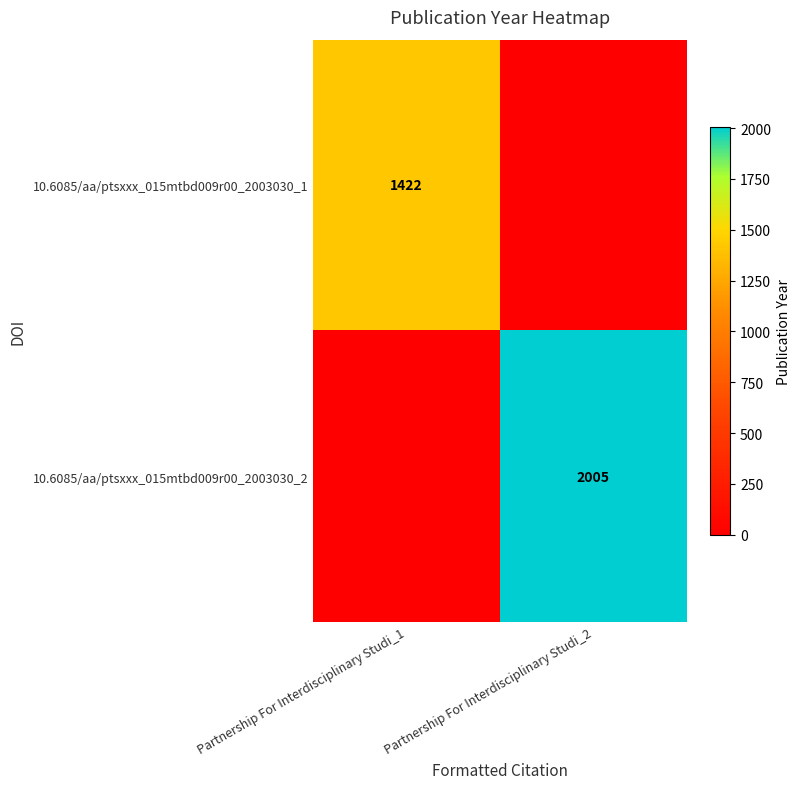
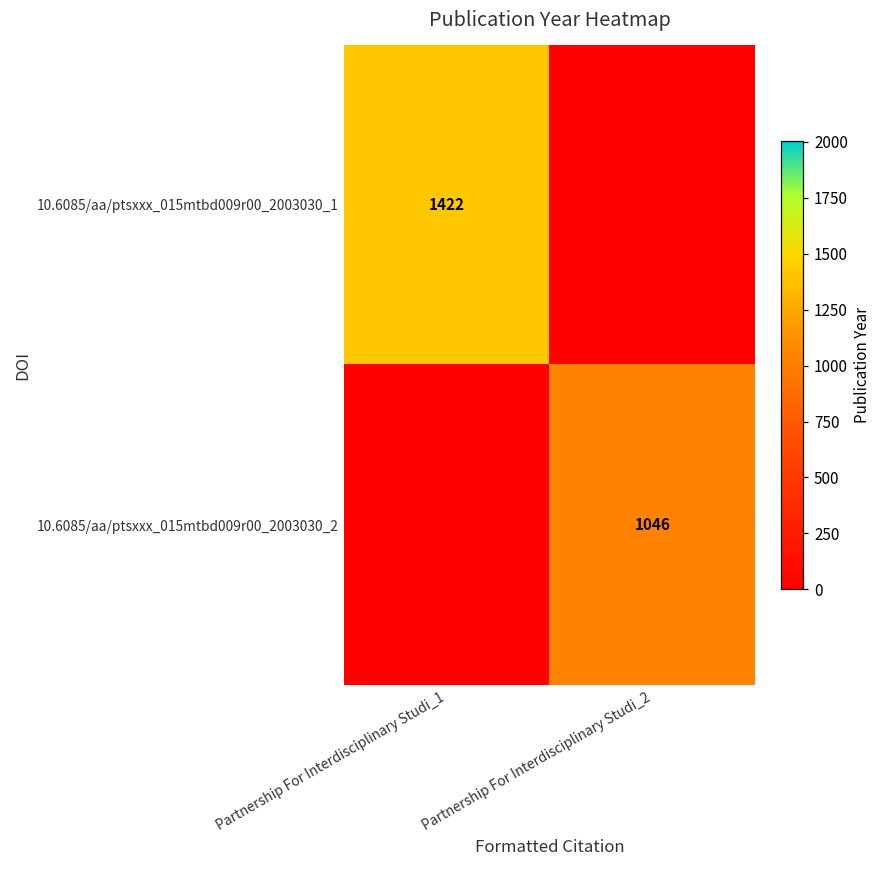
  {
    "10.6085/aa/ptsxxx_015mtbd009r00_2003030_1": {
      "Partnership For Interdisciplinary Studi_1": 1422
    },
    "10.6085/aa/ptsxxx_015mtbd009r00_2003030_2": {
-     "Partnership For Interdisciplinary Studi_2": 2005
+     "Partnership For Interdisciplinary Studi_2": 1046
    }
  }
